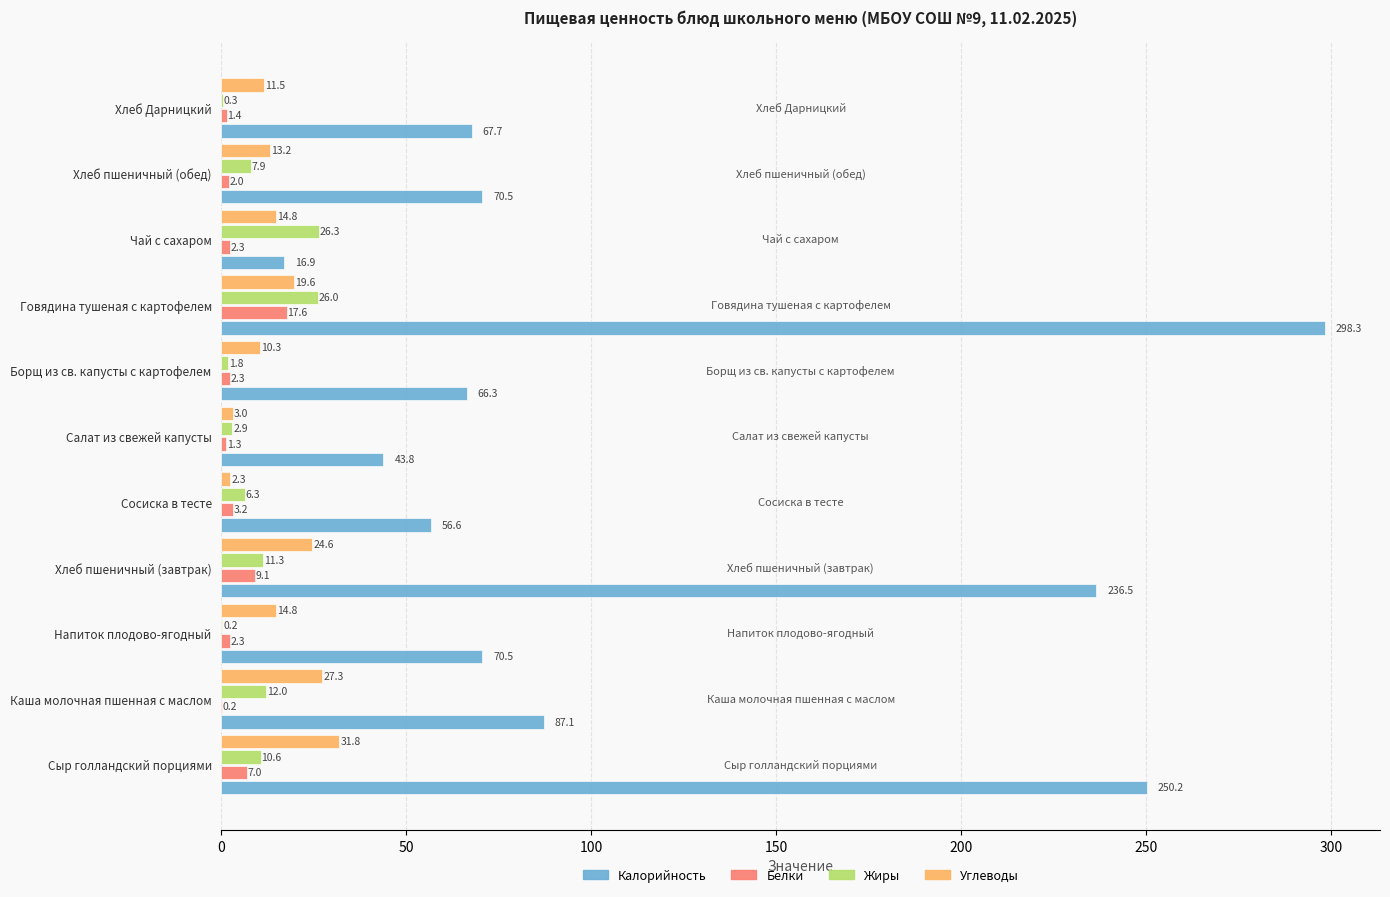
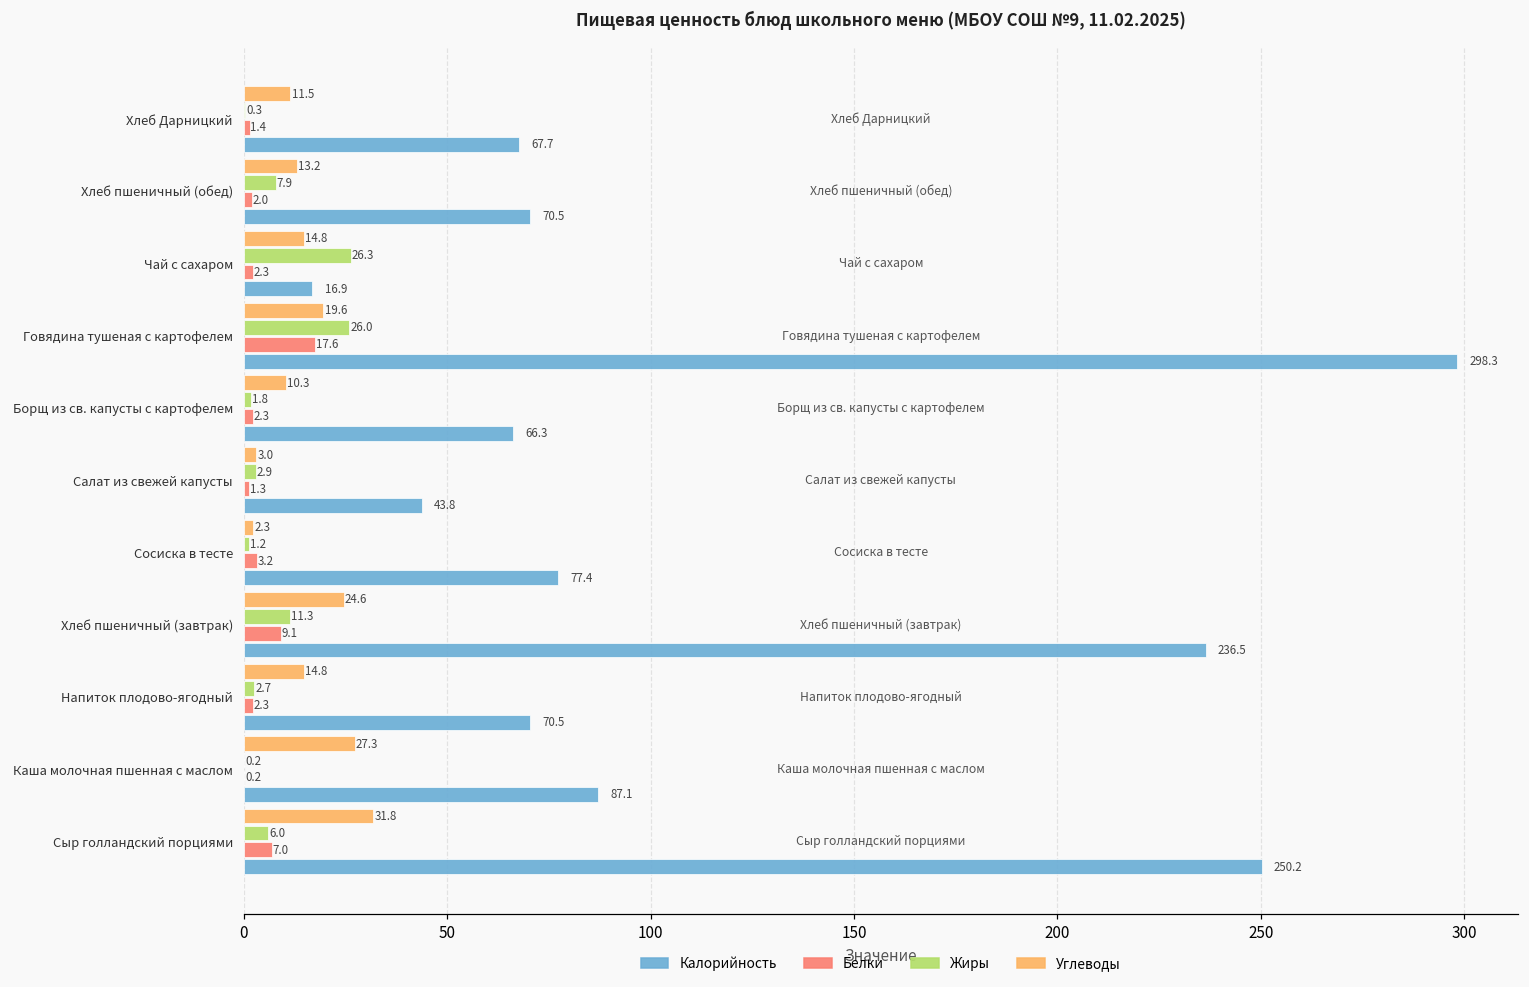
  {
    "Калорийность": {
      "Хлеб Дарницкий": 67.7,
      "Хлеб пшеничный (обед)": 70.5,
      "Чай с сахаром": 16.9,
      "Говядина тушеная с картофелем": 298.3,
      "Борщ из св. капусты с картофелем": 66.3,
      "Салат из свежей капусты": 43.8,
-     "Сосиска в тесте": 56.6,
+     "Сосиска в тесте": 77.4,
      "Хлеб пшеничный (завтрак)": 236.5,
      "Напиток плодово-ягодный": 70.5,
      "Каша молочная пшенная с маслом": 87.1,
      "Сыр голландский порциями": 250.2
    },
    "Жиры": {
      "Хлеб Дарницкий": 0.3,
      "Хлеб пшеничный (обед)": 7.9,
      "Чай с сахаром": 26.3,
      "Говядина тушеная с картофелем": 26.0,
      "Борщ из св. капусты с картофелем": 1.8,
      "Салат из свежей капусты": 2.9,
-     "Сосиска в тесте": 6.3,
+     "Сосиска в тесте": 1.2,
      "Хлеб пшеничный (завтрак)": 11.3,
-     "Напиток плодово-ягодный": 0.2,
-     "Каша молочная пшенная с маслом": 12.0,
-     "Сыр голландский порциями": 10.6
+     "Напиток плодово-ягодный": 2.7,
+     "Каша молочная пшенная с маслом": 0.2,
+     "Сыр голландский порциями": 6.0
    }
  }
